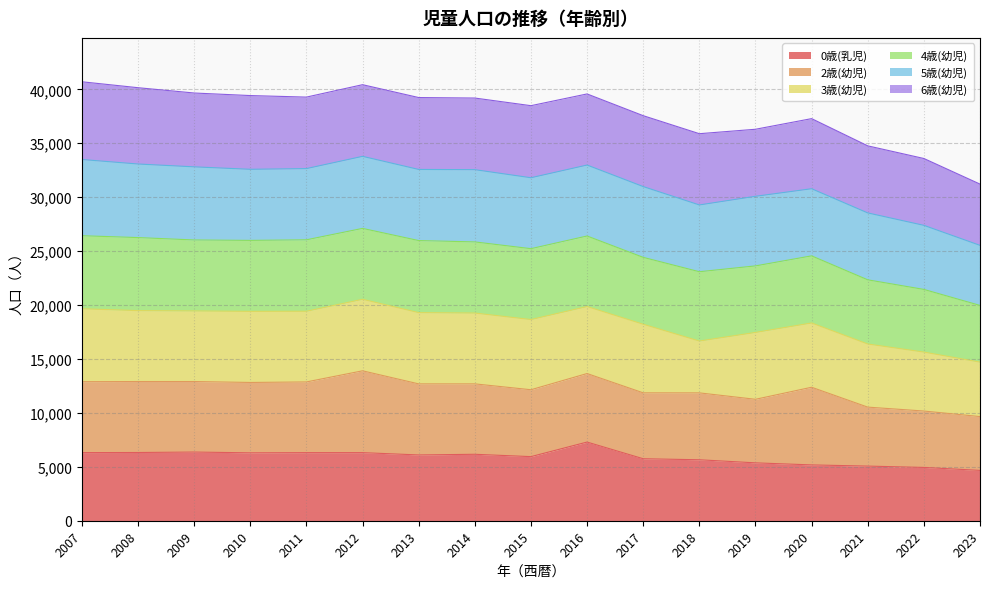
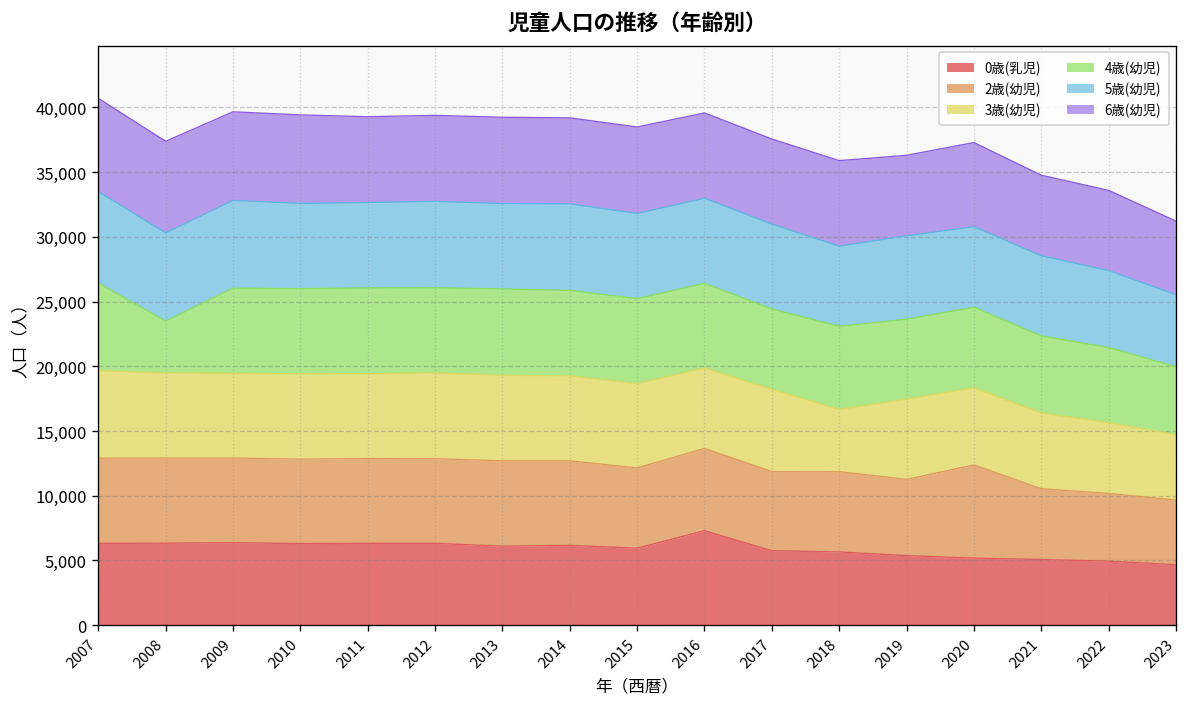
  {
    "0歳(乳児)": {
      "2007": "6,300",
      "2008": "6,300",
      "2009": "6,400",
      "2010": "6,300",
      "2011": "6,300",
      "2012": "6,300",
      "2013": "6,100",
      "2014": "6,200",
      "2015": "5,900",
      "2016": "7,300",
      "2017": "5,700",
      "2018": "5,700",
      "2019": "5,400",
      "2020": "5,200",
      "2021": "5,100",
      "2022": "4,900",
      "2023": "4,700"
    },
    "2歳(幼児)": {
      "2007": "6,600",
      "2008": "6,600",
      "2009": "6,500",
      "2010": "6,500",
      "2011": "6,600",
-     "2012": "7,600",
+     "2012": "6,500",
      "2013": "6,600",
      "2014": "6,500",
      "2015": "6,200",
      "2016": "6,400",
      "2017": "6,100",
      "2018": "6,200",
      "2019": "5,900",
      "2020": "7,200",
      "2021": "5,500",
      "2022": "5,200",
      "2023": "5,000"
    },
    "3歳(幼児)": {
      "2007": "6,800",
      "2008": "6,600",
      "2009": "6,500",
      "2010": "6,600",
      "2011": "6,600",
      "2012": "6,600",
      "2013": "6,600",
      "2014": "6,600",
      "2015": "6,500",
      "2016": "6,200",
      "2017": "6,400",
      "2018": "4,800",
      "2019": "6,200",
      "2020": "6,000",
      "2021": "5,900",
      "2022": "5,500",
      "2023": "5,100"
    },
    "4歳(幼児)": {
      "2007": "6,800",
-     "2008": "6,800",
+     "2008": "4,000",
      "2009": "6,600",
      "2010": "6,600",
      "2011": "6,600",
      "2012": "6,600",
      "2013": "6,700",
      "2014": "6,600",
      "2015": "6,600",
      "2016": "6,500",
      "2017": "6,200",
      "2018": "6,400",
      "2019": "6,200",
      "2020": "6,200",
      "2021": "6,000",
      "2022": "5,800",
      "2023": "5,300"
    },
    "5歳(幼児)": {
      "2007": "7,100",
      "2008": "6,800",
      "2009": "6,800",
      "2010": "6,600",
      "2011": "6,600",
      "2012": "6,700",
      "2013": "6,600",
      "2014": "6,700",
      "2015": "6,600",
      "2016": "6,600",
      "2017": "6,600",
      "2018": "6,200",
      "2019": "6,500",
      "2020": "6,200",
      "2021": "6,200",
      "2022": "5,900",
      "2023": "5,600"
    },
    "6歳(幼児)": {
      "2007": "7,200",
      "2008": "7,100",
      "2009": "6,800",
      "2010": "6,800",
      "2011": "6,600",
      "2012": "6,600",
      "2013": "6,700",
      "2014": "6,600",
      "2015": "6,700",
      "2016": "6,600",
      "2017": "6,600",
      "2018": "6,600",
      "2019": "6,200",
      "2020": "6,500",
      "2021": "6,200",
      "2022": "6,200",
      "2023": "5,700"
    }
  }
